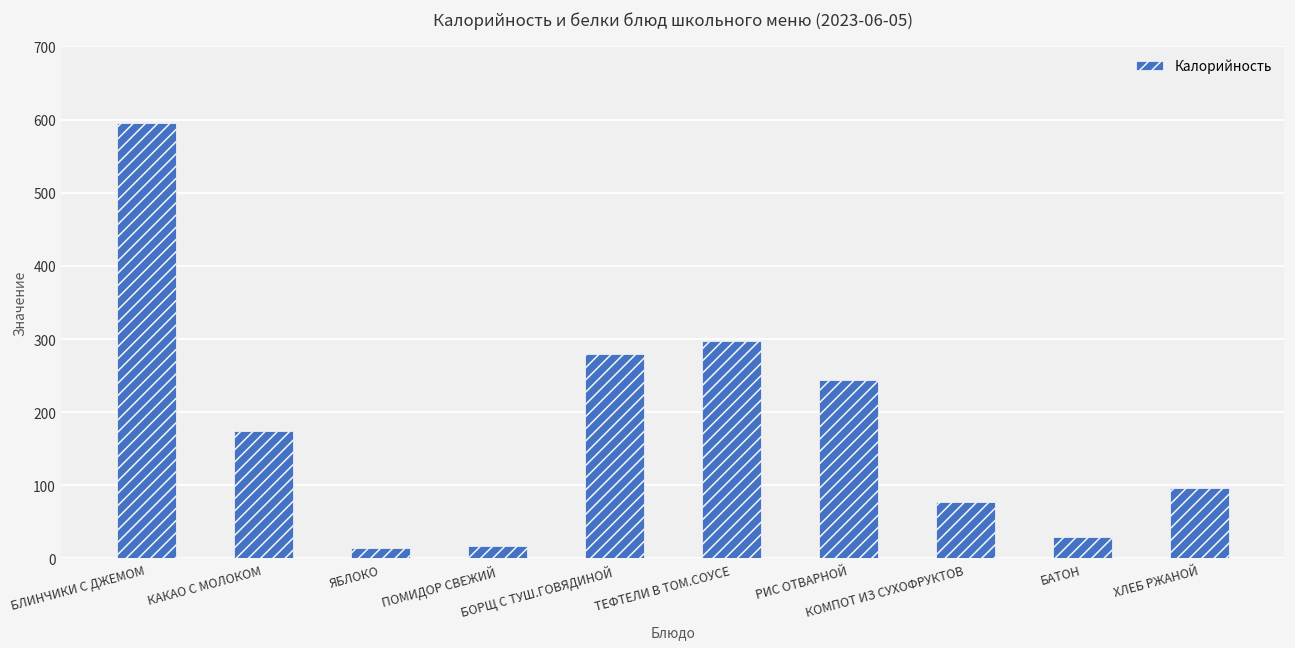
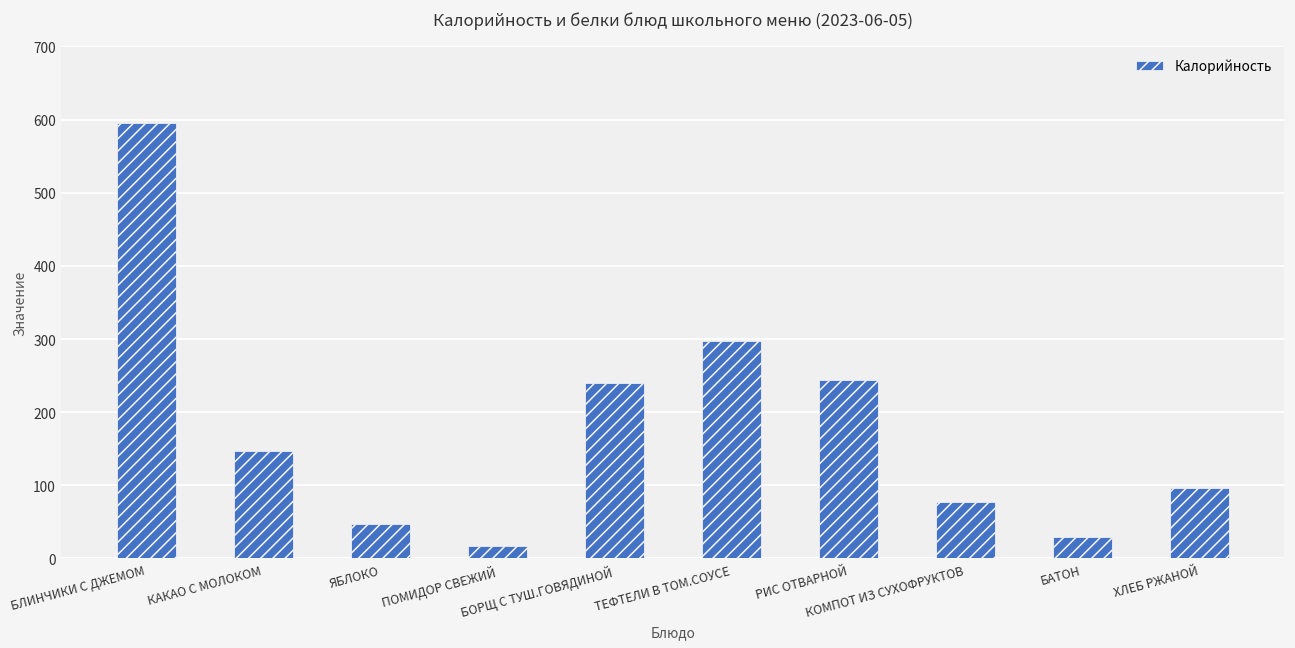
  {
    "БЛИНЧИКИ С ДЖЕМОМ": 600,
-   "КАКАО С МОЛОКОМ": 170,
-   "ЯБЛОКО": 20,
+   "КАКАО С МОЛОКОМ": 150,
+   "ЯБЛОКО": 50,
    "ПОМИДОР СВЕЖИЙ": 20,
-   "БОРЩ С ТУШ.ГОВЯДИНОЙ": 280,
+   "БОРЩ С ТУШ.ГОВЯДИНОЙ": 240,
    "ТЕФТЕЛИ В ТОМ.СОУСЕ": 300,
    "РИС ОТВАРНОЙ": 240,
    "КОМПОТ ИЗ СУХОФРУКТОВ": 80,
    "БАТОН": 30,
    "ХЛЕБ РЖАНОЙ": 100
  }
